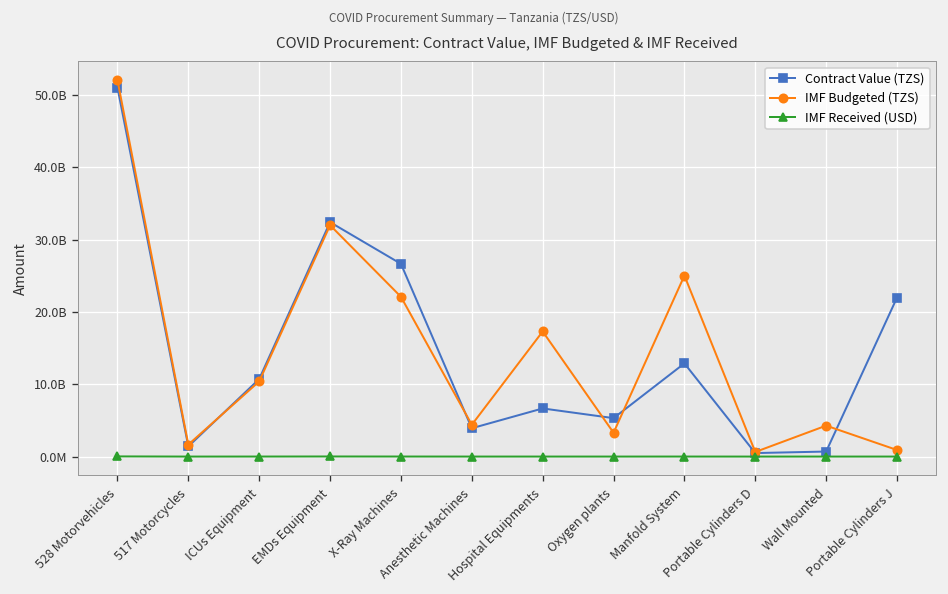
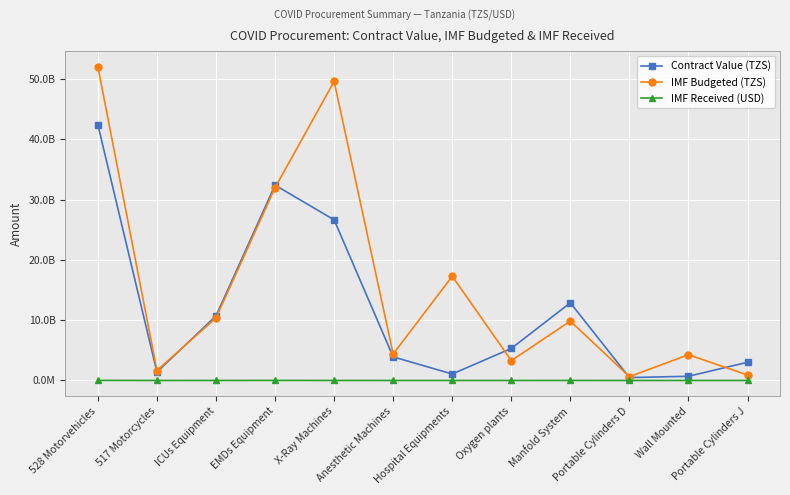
  {
    "Contract Value (TZS)": {
-     "528 Motorvehicles": 51000000000,
+     "528 Motorvehicles": 42000000000,
      "EMDs Equipment": 32000000000,
      "X-Ray Machines": 27000000000,
      "Anesthetic Machines": 4000000000,
-     "Hospital Equipments": 7000000000,
+     "Hospital Equipments": 1000000000,
      "Oxygen plants": 5000000000,
      "Manfold System": 13000000000,
      "Wall Mounted": 1000000000,
-     "Portable Cylinders J": 22000000000
+     "Portable Cylinders J": 3000000000
    },
    "IMF Budgeted (TZS)": {
      "528 Motorvehicles": 52000000000,
      "EMDs Equipment": 32000000000,
-     "X-Ray Machines": 22000000000,
+     "X-Ray Machines": 50000000000,
      "Anesthetic Machines": 4000000000,
      "Hospital Equipments": 17000000000,
      "Oxygen plants": 3000000000,
-     "Manfold System": 25000000000,
+     "Manfold System": 10000000000,
      "Wall Mounted": 4000000000,
      "Portable Cylinders J": 1000000000
    },
    "IMF Received (USD)": {
      "528 Motorvehicles": 0,
      "517 Motorcycles": 0,
      "ICUs Equipment": 0,
      "EMDs Equipment": 0,
      "X-Ray Machines": 0,
      "Anesthetic Machines": 0,
      "Hospital Equipments": 0,
      "Oxygen plants": 0,
      "Manfold System": 0,
      "Portable Cylinders D": 0,
      "Wall Mounted": 0,
      "Portable Cylinders J": 0
    }
  }
